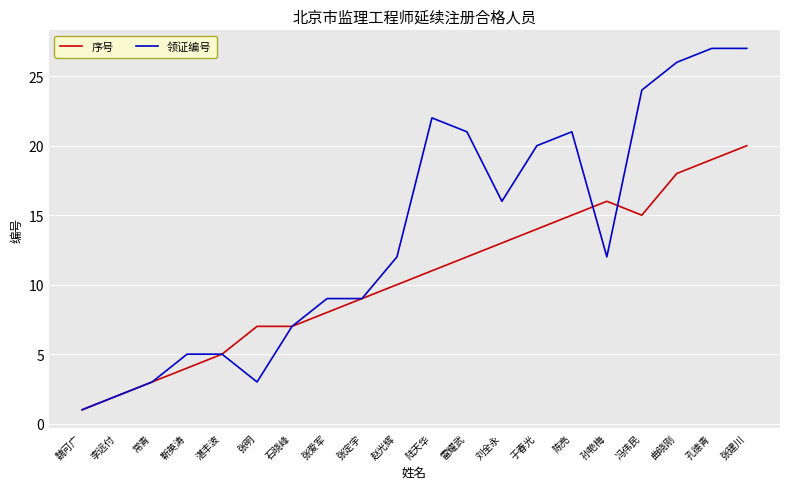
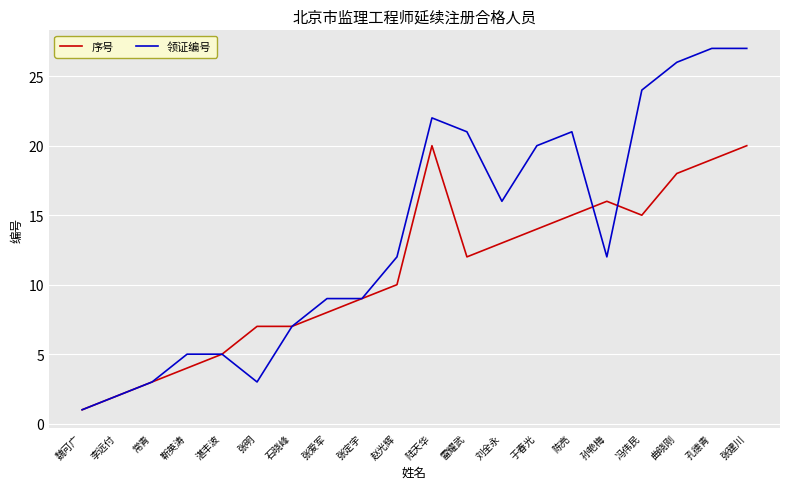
  {
    "序号": {
      "靳英涛": 4,
      "张明": 7,
      "张爱军": 8,
      "赵光辉": 10,
-     "陆天华": 11,
+     "陆天华": 20,
      "雷耀武": 12,
      "刘全永": 13,
      "于春光": 14,
      "陈亮": 15,
      "孙艳梅": 16,
      "冯伟民": 15,
      "曲晓刚": 18,
      "孔德青": 19,
      "张建川": 20
    },
    "领证编号": {
      "靳英涛": 5,
      "张明": 3,
      "张爱军": 9,
      "赵光辉": 12,
      "陆天华": 22,
      "雷耀武": 21,
      "刘全永": 16,
      "于春光": 20,
      "陈亮": 21,
      "孙艳梅": 12,
      "冯伟民": 24,
      "曲晓刚": 26,
      "孔德青": 27,
      "张建川": 27
    }
  }
